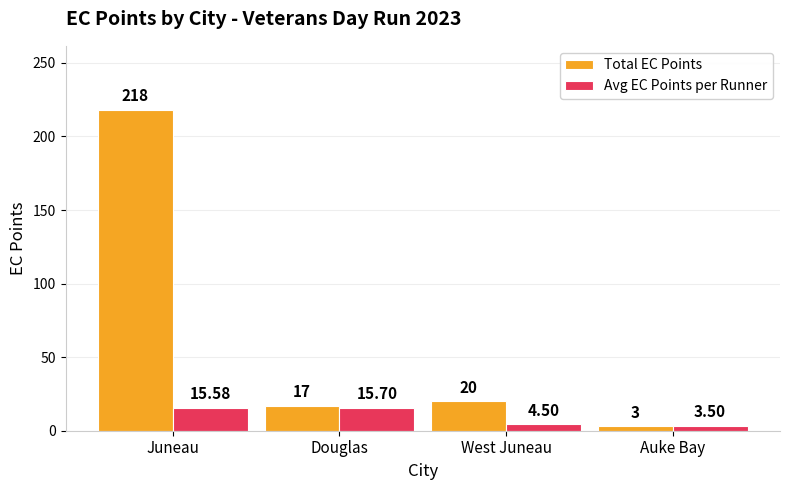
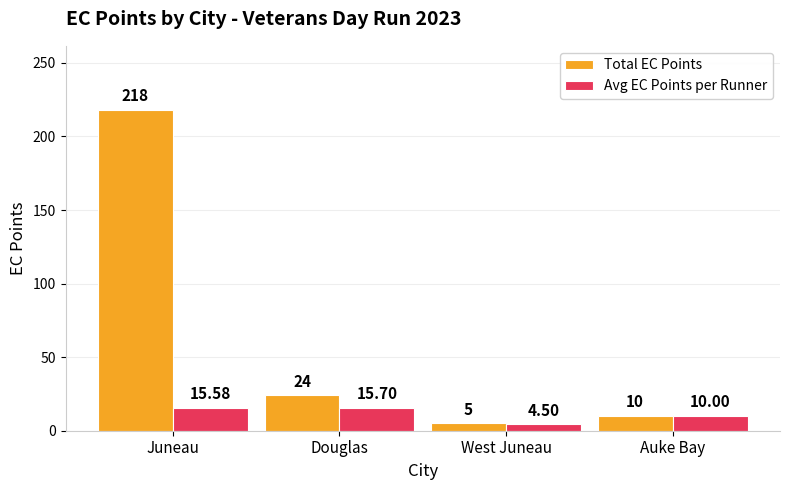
  {
    "Total EC Points": {
      "Juneau": 218,
-     "Douglas": 17,
-     "West Juneau": 20,
-     "Auke Bay": 3
+     "Douglas": 24,
+     "West Juneau": 5,
+     "Auke Bay": 10
    },
    "Avg EC Points per Runner": {
      "Juneau": 15.58,
      "Douglas": 15.70,
      "West Juneau": 4.50,
-     "Auke Bay": 3.50
+     "Auke Bay": 10.00
    }
  }
